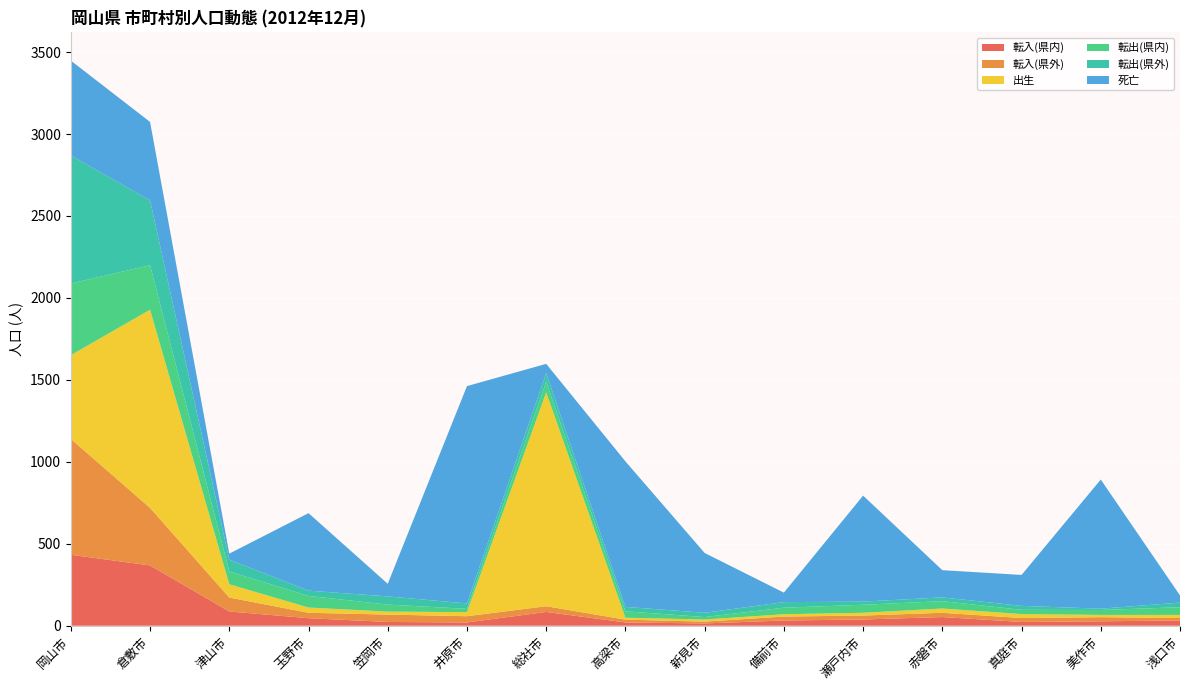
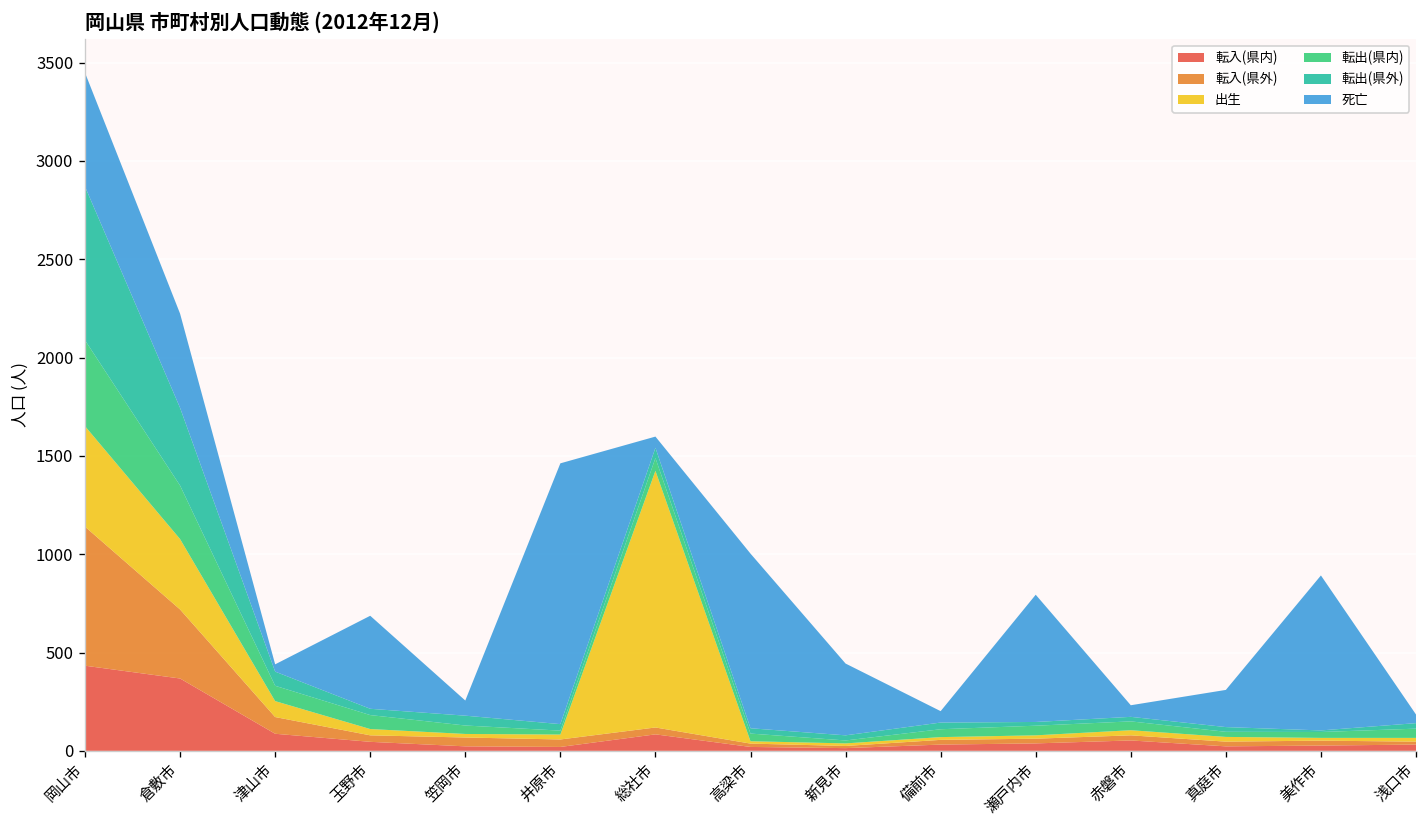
  {
    "出生": {
      "岡山市": 510,
-     "倉敷市": 1210,
+     "倉敷市": 360,
      "津山市": 80,
      "玉野市": 30,
      "笠岡市": 20,
      "井原市": 30,
      "総社市": 1310,
      "瀬戸内市": 20,
      "赤磐市": 30,
      "真庭市": 20,
      "浅口市": 20
    },
    "死亡": {
      "岡山市": 580,
      "倉敷市": 480,
      "津山市": 40,
      "玉野市": 470,
      "笠岡市": 80,
      "井原市": 1330,
      "総社市": 60,
      "高梁市": 890,
      "新見市": 370,
      "備前市": 60,
      "瀬戸内市": 650,
-     "赤磐市": 170,
+     "赤磐市": 60,
      "真庭市": 190,
      "美作市": 790,
      "浅口市": 40
    }
  }
